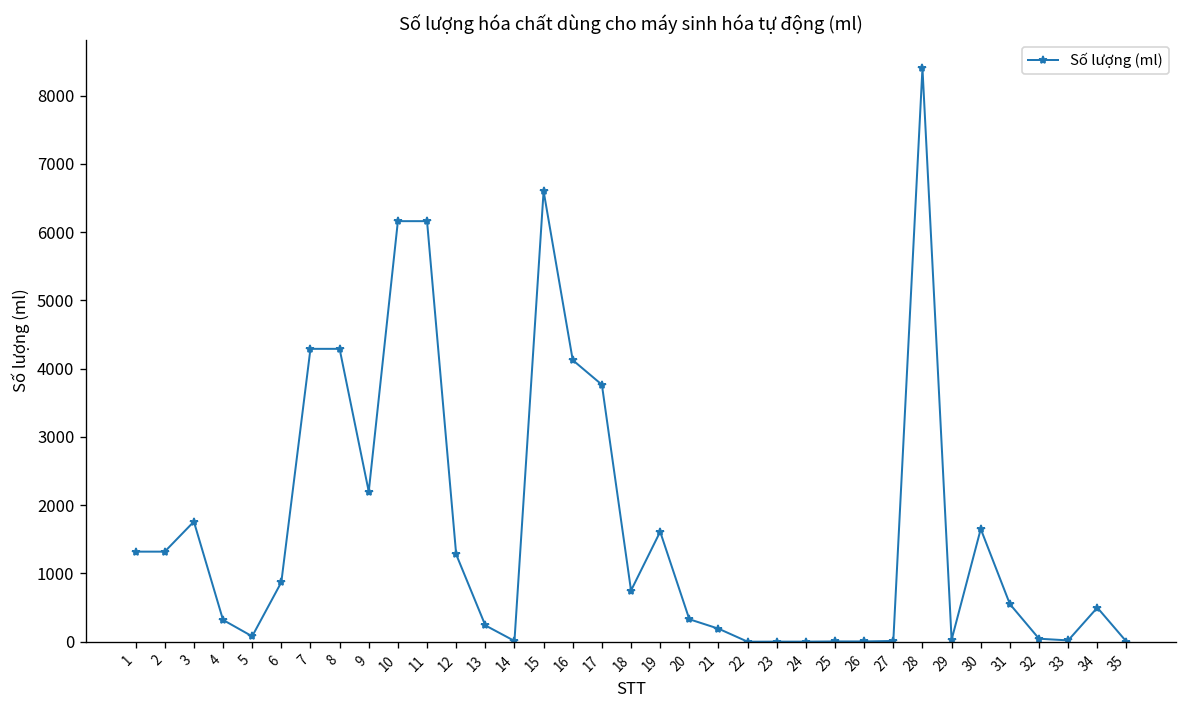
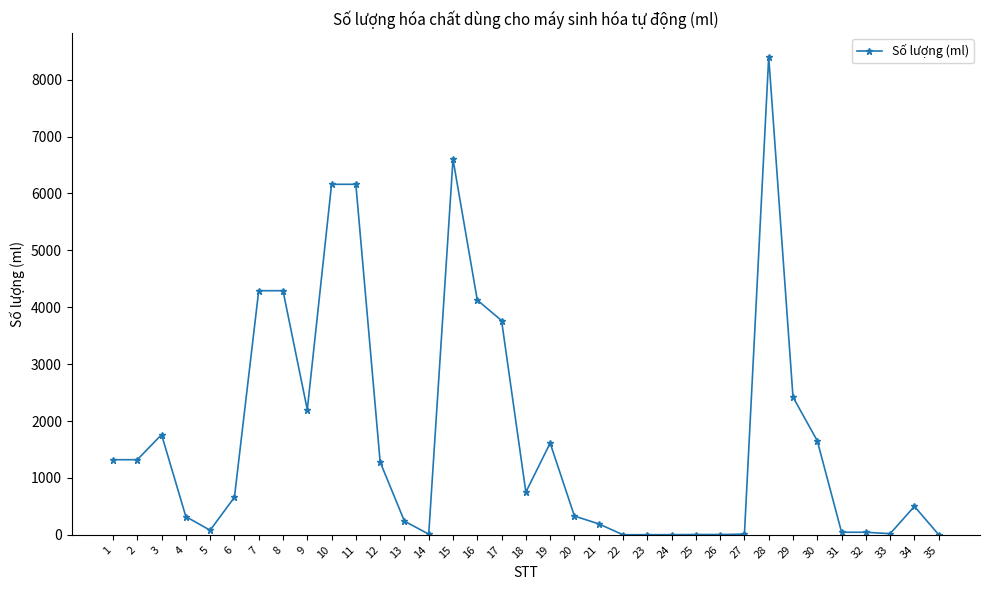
  {
    "1": 1300,
    "2": 1300,
    "3": 1800,
    "4": 300,
    "5": 100,
-   "6": 900,
+   "6": 700,
    "7": 4300,
    "8": 4300,
    "9": 2200,
    "10": 6200,
    "11": 6200,
    "12": 1300,
    "13": 200,
    "14": 0,
    "15": 6600,
    "16": 4100,
    "17": 3800,
    "18": 800,
    "19": 1600,
    "20": 300,
    "21": 200,
    "22": 0,
    "23": 0,
    "24": 0,
    "25": 0,
    "26": 0,
    "27": 0,
    "28": 8400,
-   "29": 0,
+   "29": 2400,
    "30": 1700,
-   "31": 600,
+   "31": 0,
    "32": 0,
    "33": 0,
    "34": 500,
    "35": 0
  }
